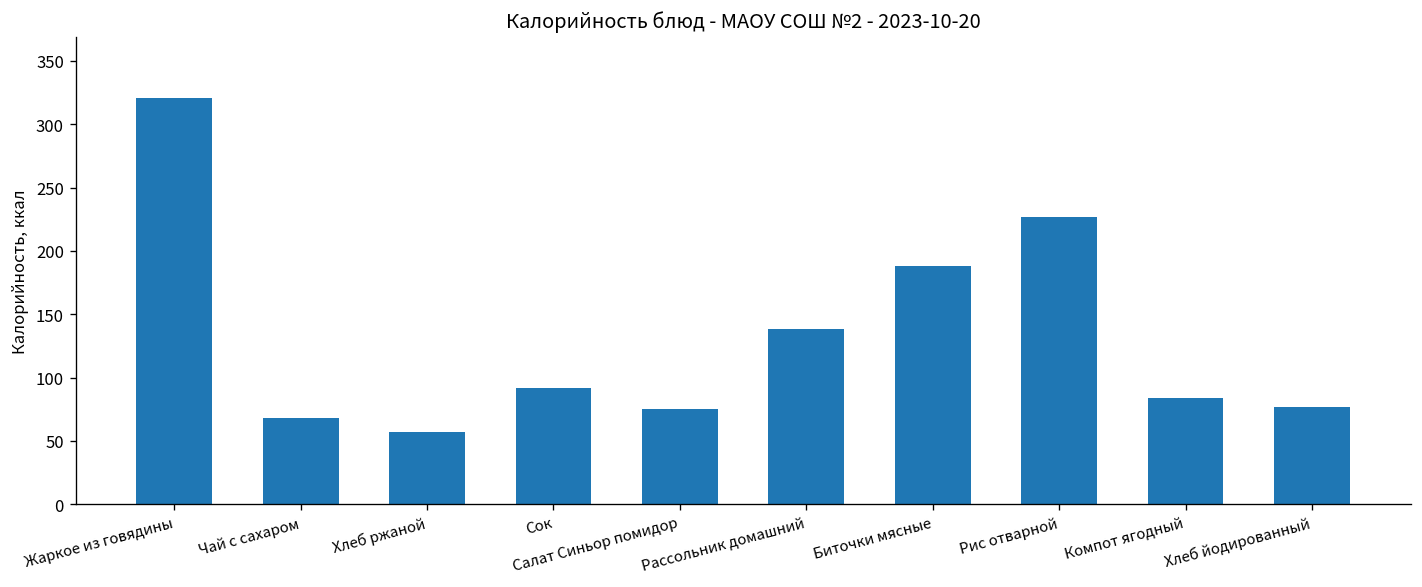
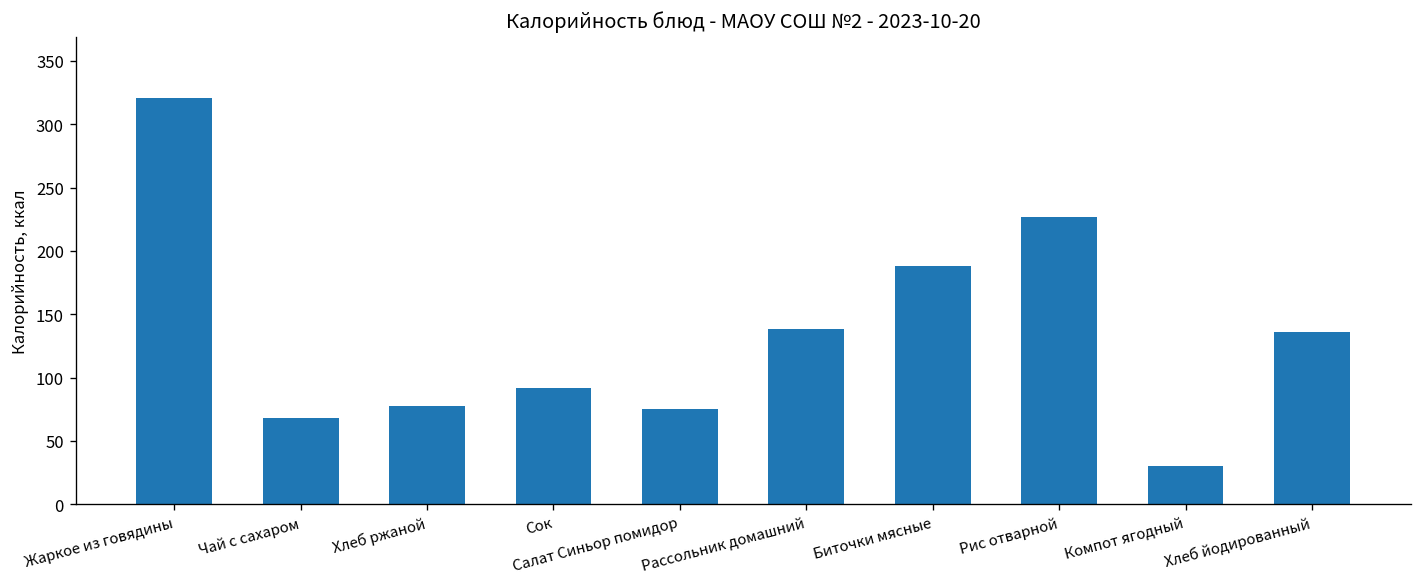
  {
    "Жаркое из говядины": 320,
    "Чай с сахаром": 68,
-   "Хлеб ржаной": 57,
+   "Хлеб ржаной": 78,
    "Сок": 92,
    "Салат Синьор помидор": 75,
    "Рассольник домашний": 138,
    "Биточки мясные": 188,
    "Рис отварной": 227,
-   "Компот ягодный": 84,
-   "Хлеб йодированный": 77
+   "Компот ягодный": 30,
+   "Хлеб йодированный": 136
  }
